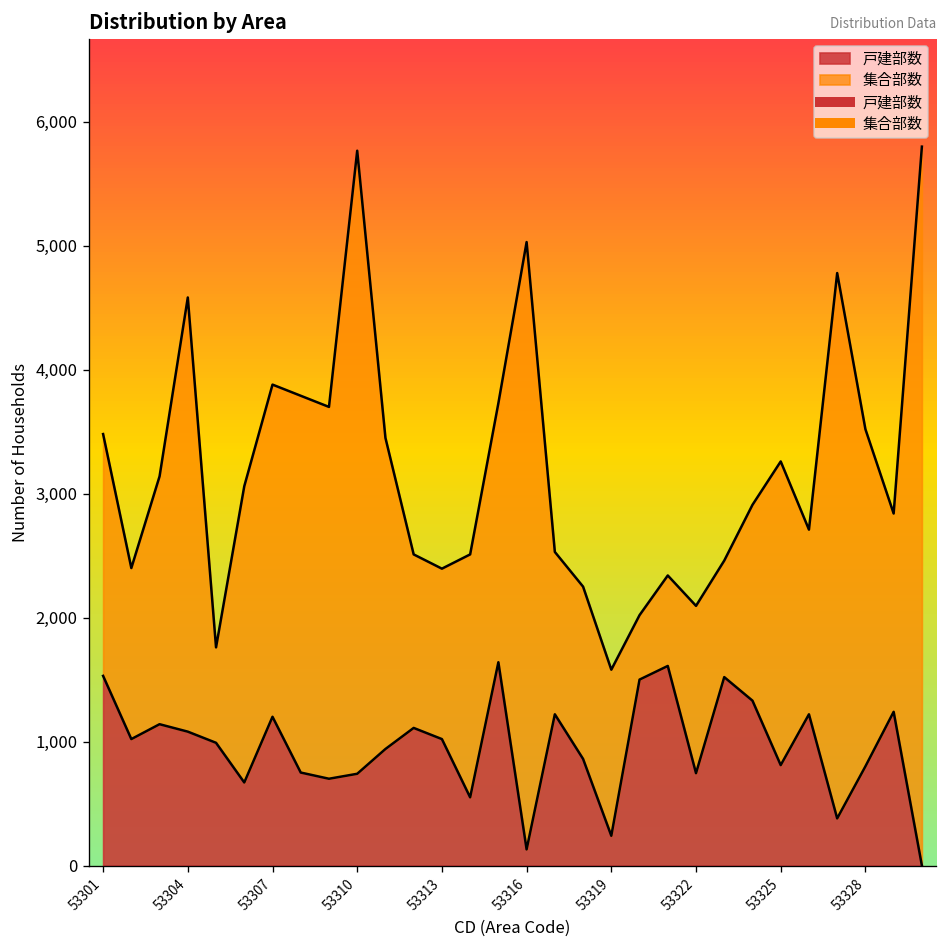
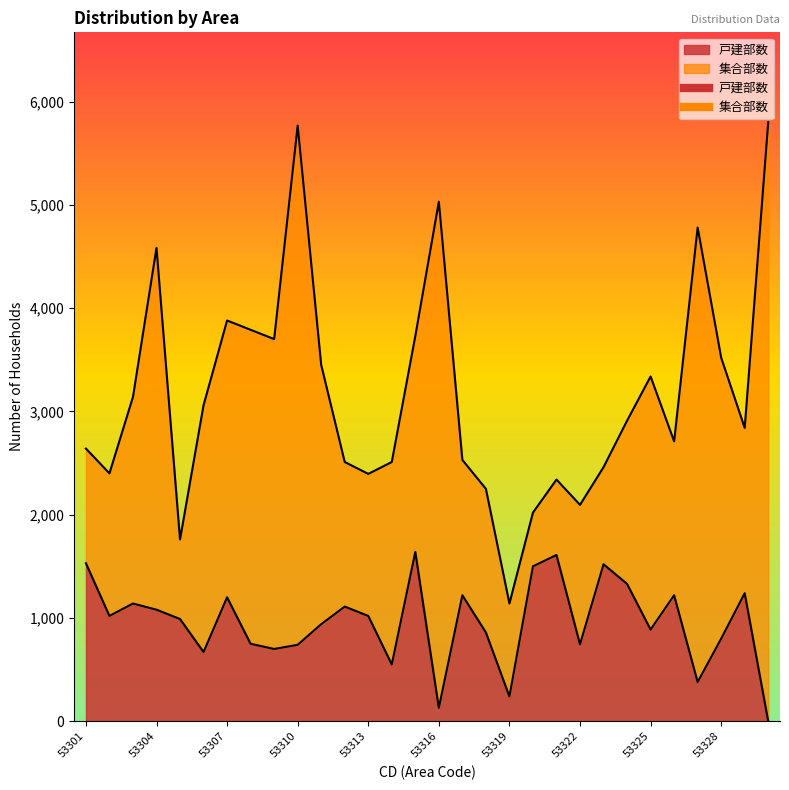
  {
    "戸建部数": {
      "53301": "1,530",
      "53304": "1,080",
      "53307": "1,200",
      "53310": "740",
      "53313": "1,020",
      "53316": "130",
      "53319": "240",
      "53322": "750",
-     "53325": "810",
+     "53325": "890",
      "53328": "800"
    },
    "集合部数": {
-     "53301": "1,950",
+     "53301": "1,110",
      "53304": "3,500",
      "53307": "2,680",
      "53310": "5,030",
      "53313": "1,380",
      "53316": "4,900",
-     "53319": "1,340",
+     "53319": "900",
      "53322": "1,350",
      "53325": "2,450",
      "53328": "2,720"
    }
  }
